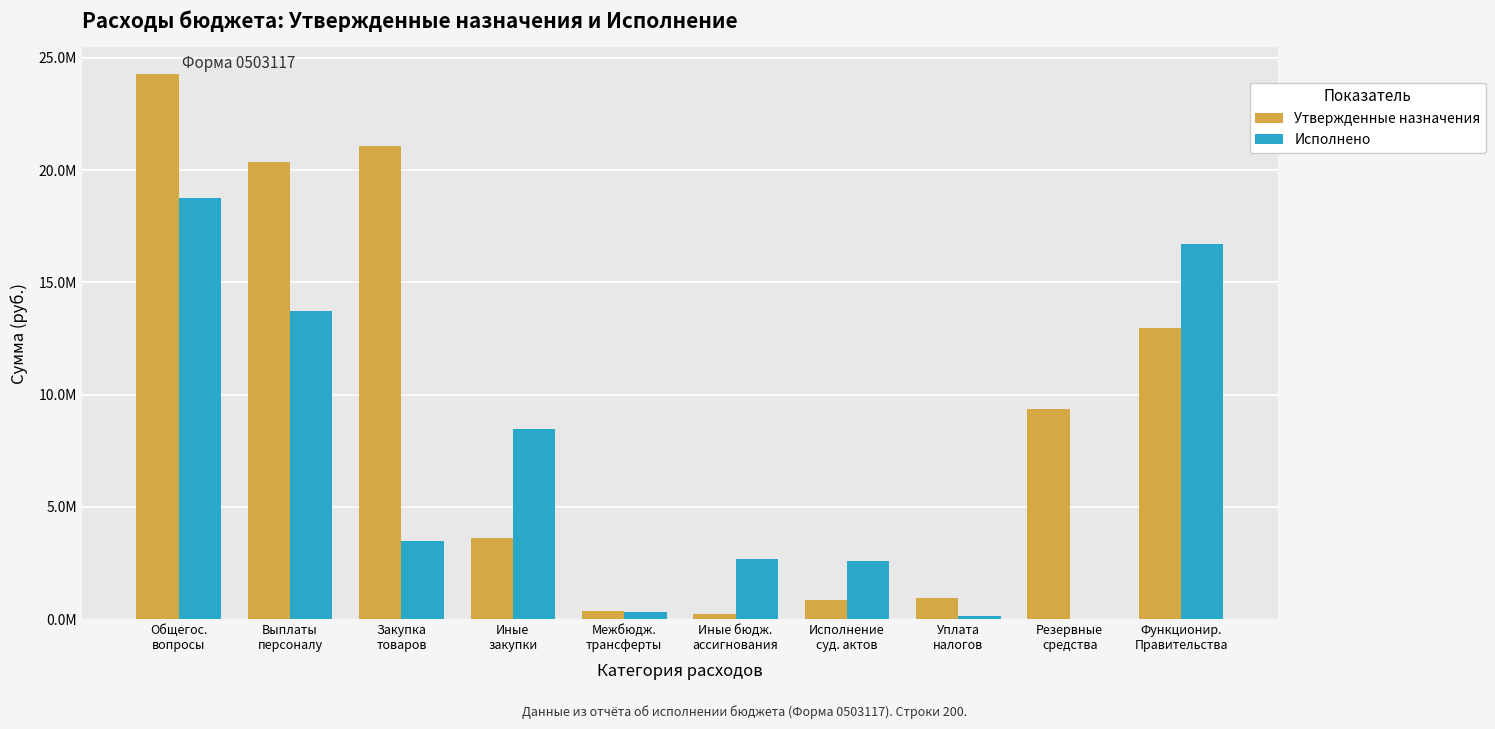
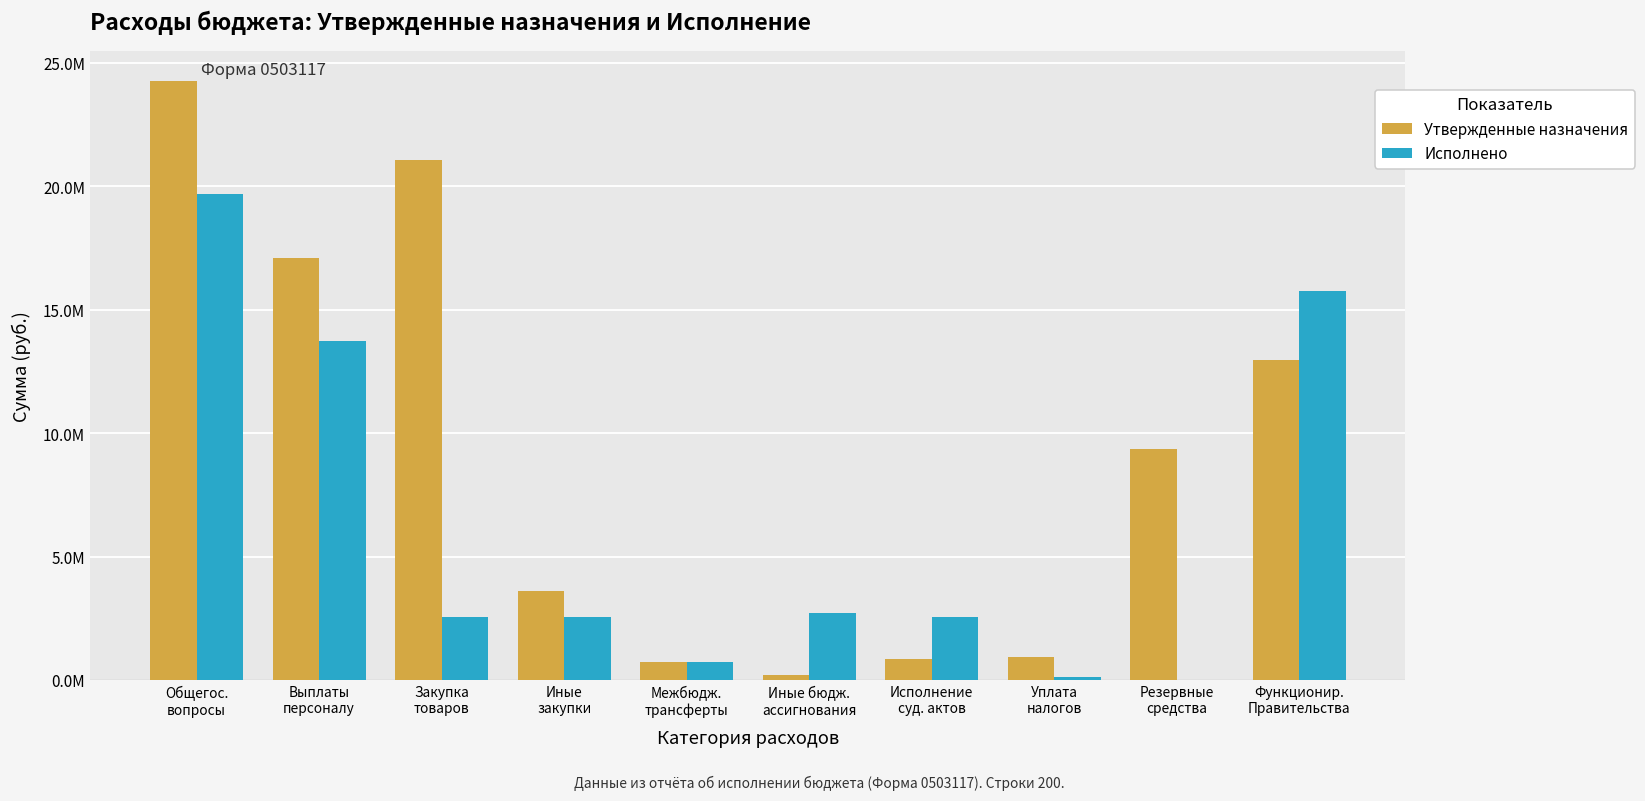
  {
    "Утвержденные назначения": {
      "Общегос. вопросы": 24300000,
-     "Выплаты персоналу": 20400000,
+     "Выплаты персоналу": 17100000,
      "Закупка товаров": 21100000,
      "Иные закупки": 3600000,
-     "Межбюдж. трансферты": 300000,
+     "Межбюдж. трансферты": 700000,
      "Иные бюдж. ассигнования": 200000,
      "Исполнение суд. актов": 800000,
      "Уплата налогов": 1000000,
      "Резервные средства": 9400000,
      "Функционир. Правительства": 12900000
    },
    "Исполнено": {
-     "Общегос. вопросы": 18800000,
+     "Общегос. вопросы": 19700000,
      "Выплаты персоналу": 13700000,
-     "Закупка товаров": 3500000,
-     "Иные закупки": 8500000,
-     "Межбюдж. трансферты": 300000,
+     "Закупка товаров": 2500000,
+     "Иные закупки": 2500000,
+     "Межбюдж. трансферты": 700000,
      "Иные бюдж. ассигнования": 2700000,
      "Исполнение суд. актов": 2600000,
      "Уплата налогов": 100000,
      "Резервные средства": 0,
-     "Функционир. Правительства": 16700000
+     "Функционир. Правительства": 15800000
    }
  }
